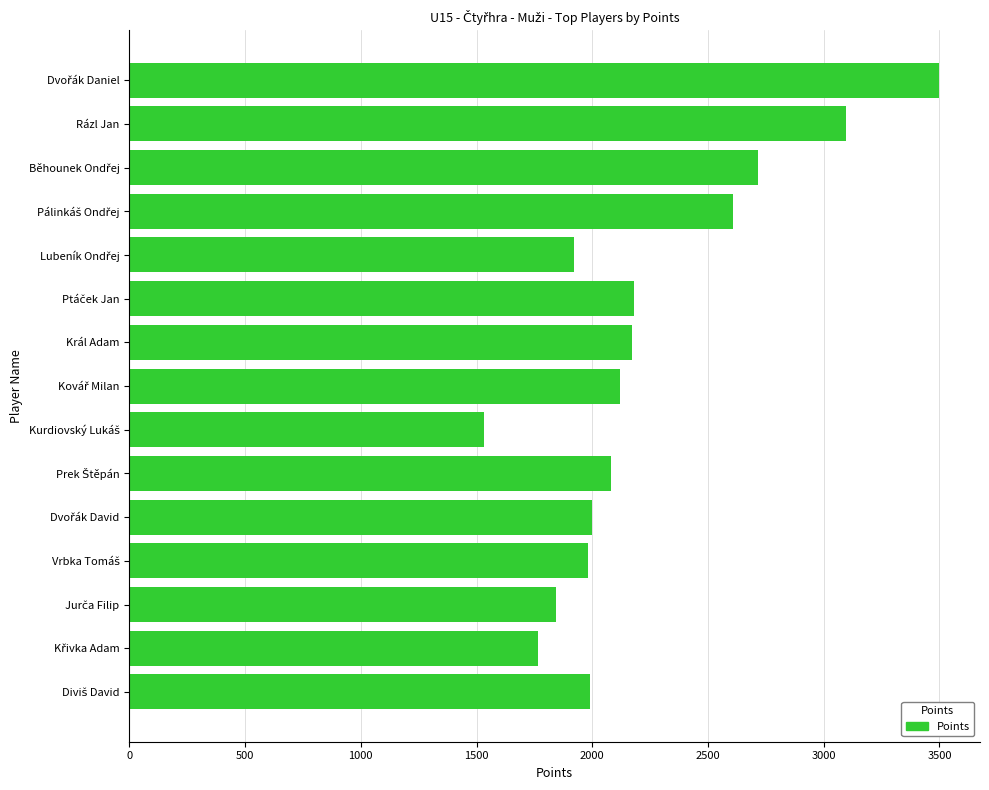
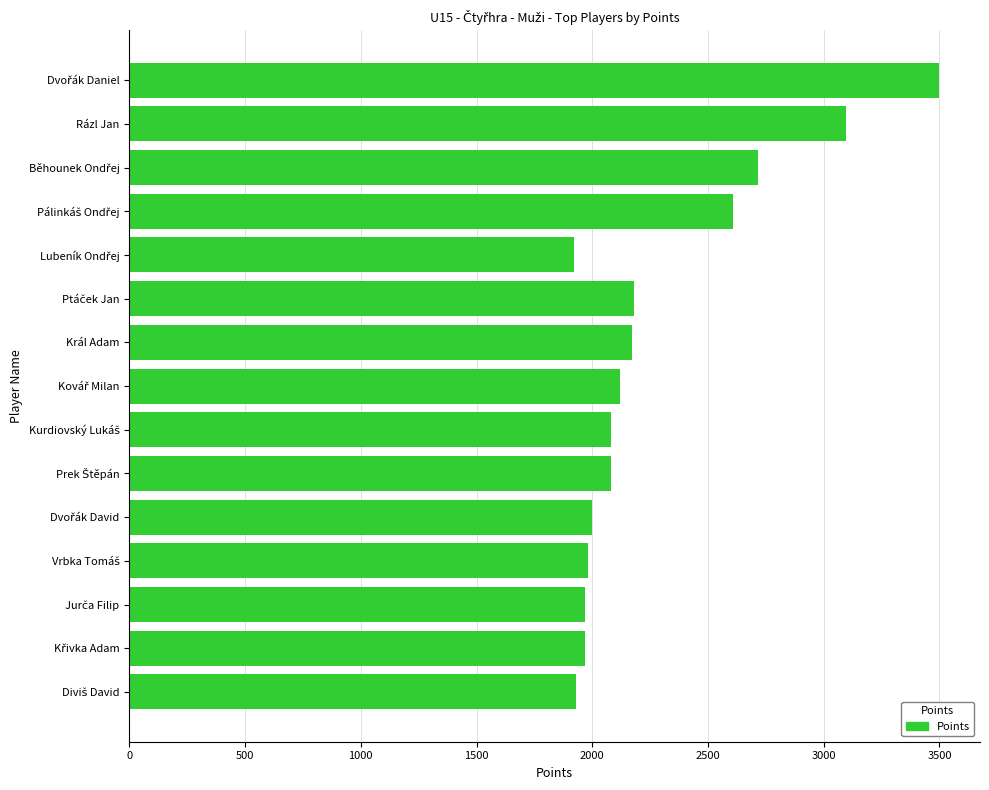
  {
    "Dvořák Daniel": 3500,
    "Rázl Jan": 3100,
    "Běhounek Ondřej": 2720,
    "Pálinkáš Ondřej": 2610,
    "Lubeník Ondřej": 1920,
    "Ptáček Jan": 2180,
    "Král Adam": 2170,
    "Kovář Milan": 2120,
-   "Kurdiovský Lukáš": 1530,
+   "Kurdiovský Lukáš": 2080,
    "Prek Štěpán": 2080,
    "Dvořák David": 2000,
    "Vrbka Tomáš": 1980,
-   "Jurča Filip": 1840,
-   "Křivka Adam": 1760,
-   "Diviš David": 1990
+   "Jurča Filip": 1970,
+   "Křivka Adam": 1970,
+   "Diviš David": 1930
  }
